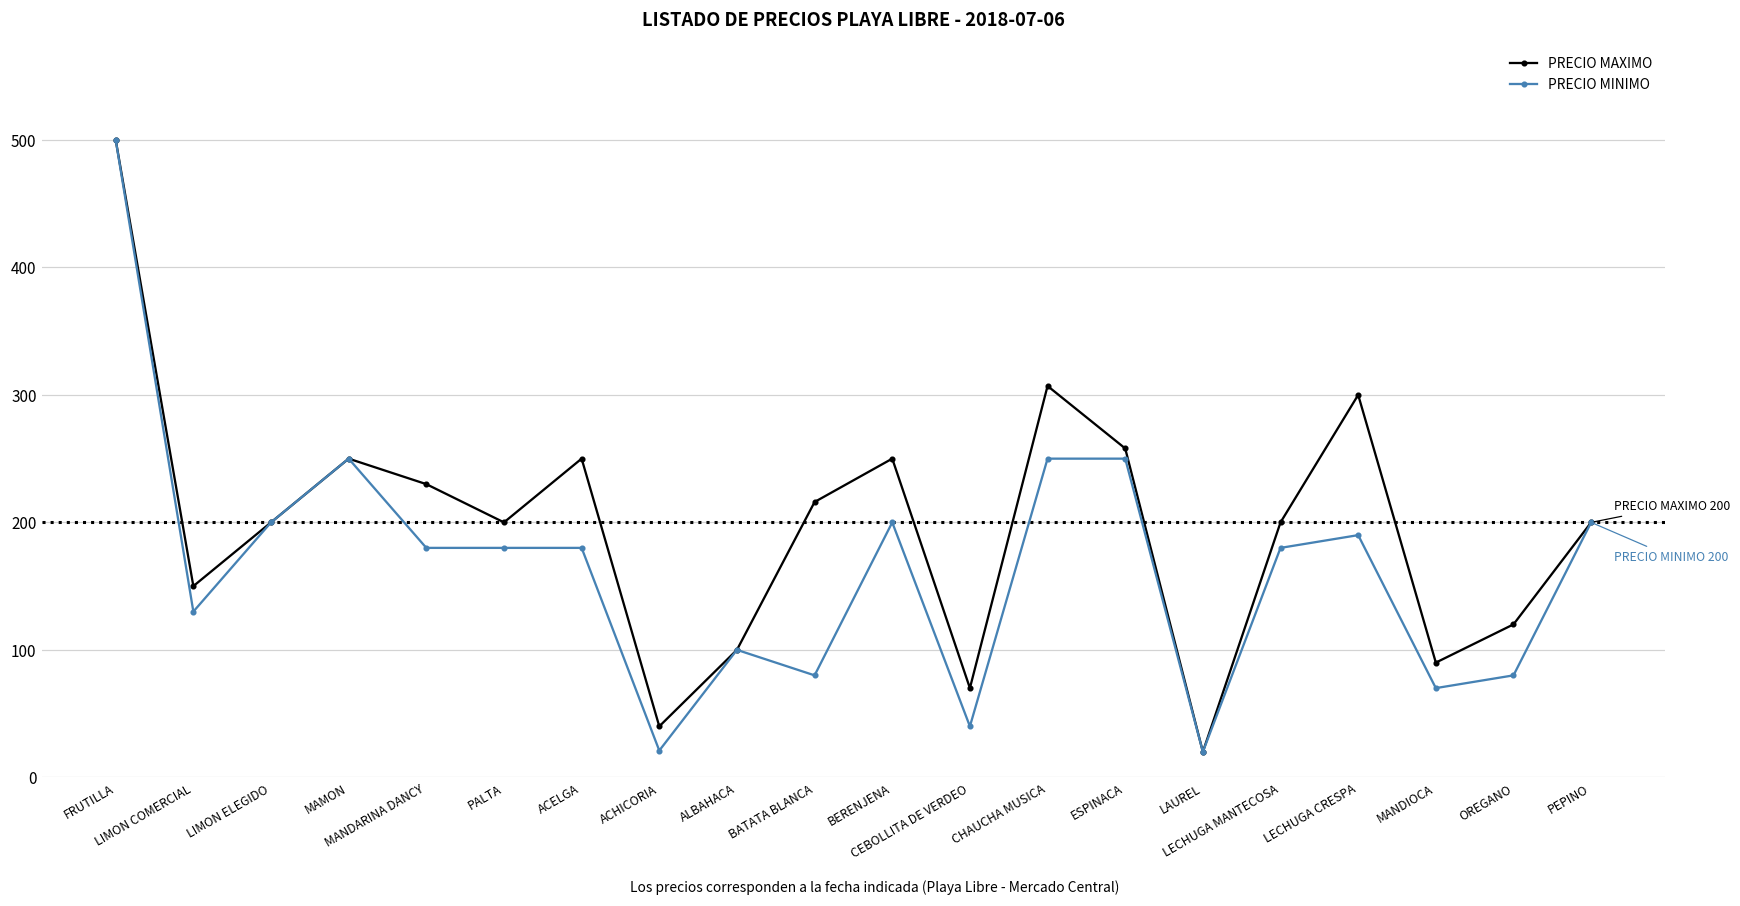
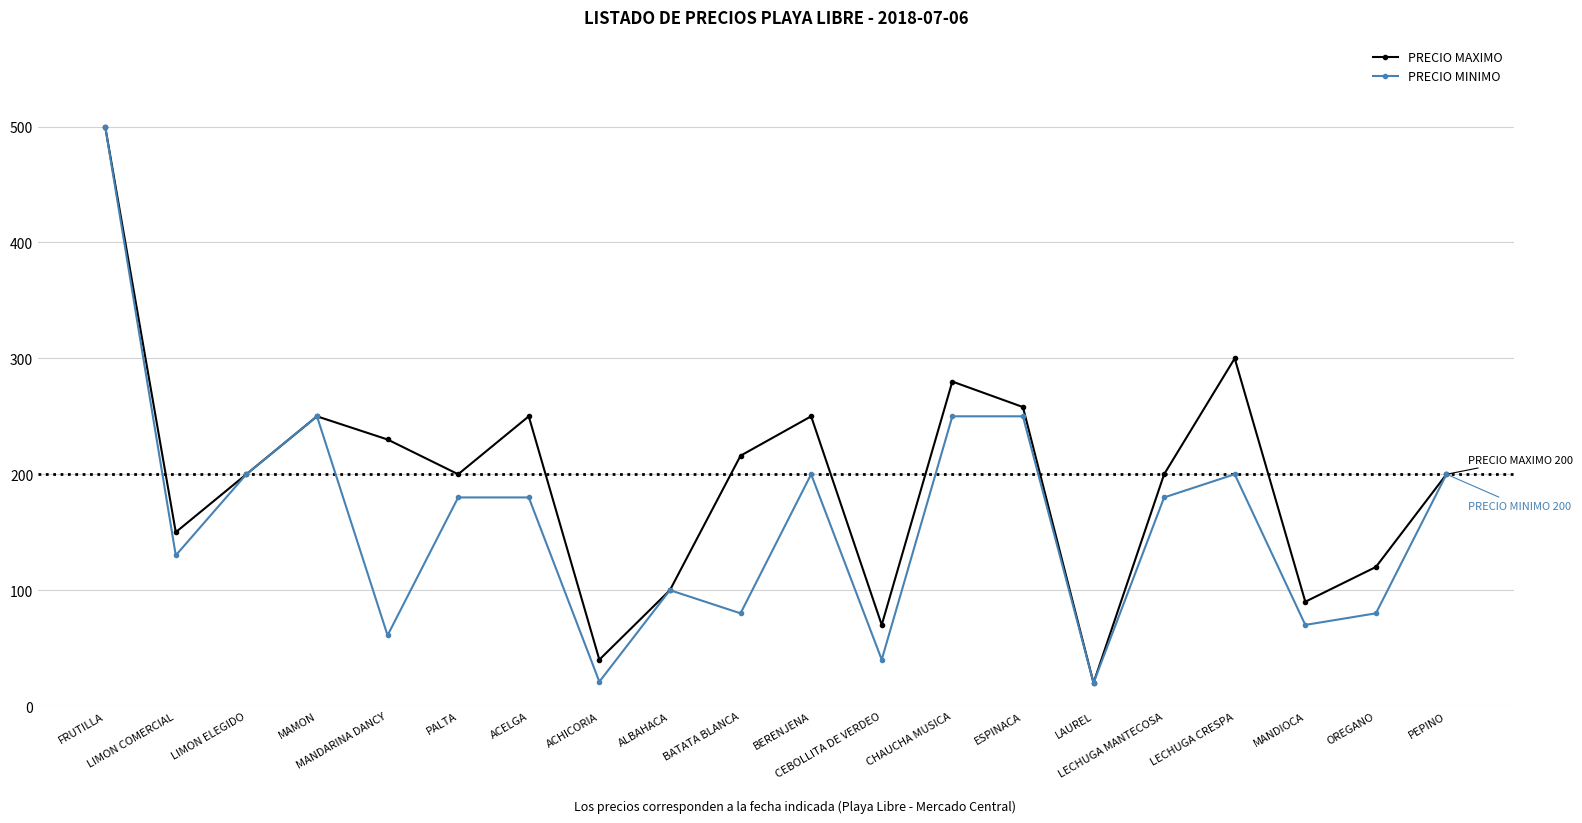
  {
    "PRECIO MAXIMO": {
      "LIMON COMERCIAL": 150,
      "MANDARINA DANCY": 230,
      "PALTA": 200,
      "ACELGA": 250,
      "ACHICORIA": 40,
      "BATATA BLANCA": 216,
      "BERENJENA": 250,
      "CEBOLLITA DE VERDEO": 70,
-     "CHAUCHA MUSICA": 307,
+     "CHAUCHA MUSICA": 280,
      "ESPINACA": 258,
      "LECHUGA MANTECOSA": 200,
      "LECHUGA CRESPA": 300,
      "MANDIOCA": 90,
      "OREGANO": 120
    },
    "PRECIO MINIMO": {
      "LIMON COMERCIAL": 130,
-     "MANDARINA DANCY": 180,
+     "MANDARINA DANCY": 61,
      "PALTA": 180,
      "ACELGA": 180,
      "ACHICORIA": 21,
      "BATATA BLANCA": 80,
      "BERENJENA": 200,
      "CEBOLLITA DE VERDEO": 40,
      "CHAUCHA MUSICA": 250,
      "ESPINACA": 250,
      "LECHUGA MANTECOSA": 180,
-     "LECHUGA CRESPA": 190,
+     "LECHUGA CRESPA": 200,
      "MANDIOCA": 70,
      "OREGANO": 80
    }
  }
